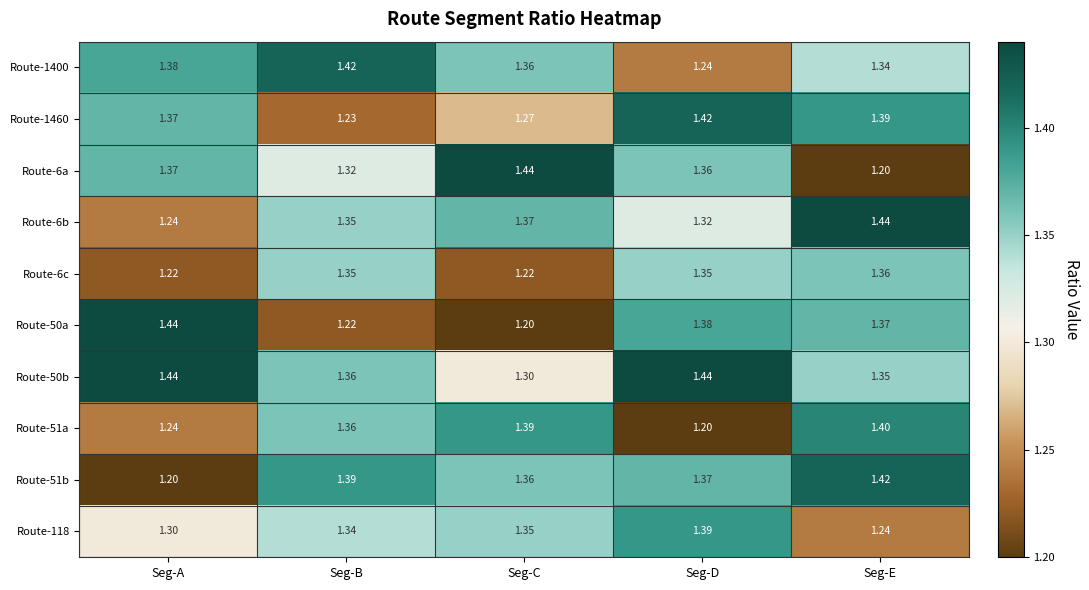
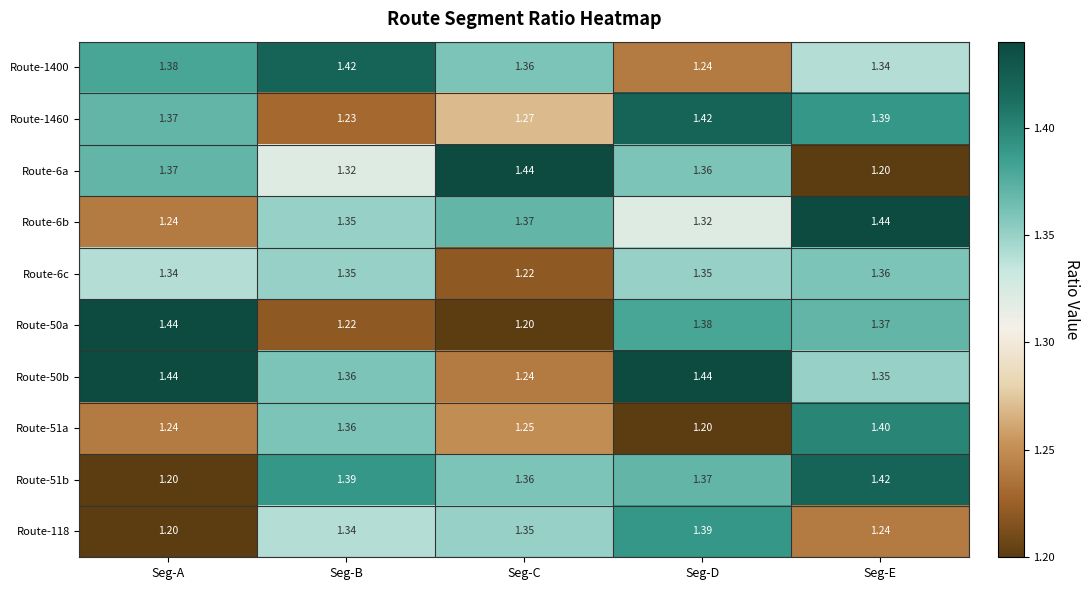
  {
    "Route-1400": {
      "Seg-A": 1.38,
      "Seg-B": 1.42,
      "Seg-C": 1.36,
      "Seg-D": 1.24,
      "Seg-E": 1.34
    },
    "Route-1460": {
      "Seg-A": 1.37,
      "Seg-B": 1.23,
      "Seg-C": 1.27,
      "Seg-D": 1.42,
      "Seg-E": 1.39
    },
    "Route-6a": {
      "Seg-A": 1.37,
      "Seg-B": 1.32,
      "Seg-C": 1.44,
      "Seg-D": 1.36,
      "Seg-E": 1.20
    },
    "Route-6b": {
      "Seg-A": 1.24,
      "Seg-B": 1.35,
      "Seg-C": 1.37,
      "Seg-D": 1.32,
      "Seg-E": 1.44
    },
    "Route-6c": {
-     "Seg-A": 1.22,
+     "Seg-A": 1.34,
      "Seg-B": 1.35,
      "Seg-C": 1.22,
      "Seg-D": 1.35,
      "Seg-E": 1.36
    },
    "Route-50a": {
      "Seg-A": 1.44,
      "Seg-B": 1.22,
      "Seg-C": 1.20,
      "Seg-D": 1.38,
      "Seg-E": 1.37
    },
    "Route-50b": {
      "Seg-A": 1.44,
      "Seg-B": 1.36,
-     "Seg-C": 1.30,
+     "Seg-C": 1.24,
      "Seg-D": 1.44,
      "Seg-E": 1.35
    },
    "Route-51a": {
      "Seg-A": 1.24,
      "Seg-B": 1.36,
-     "Seg-C": 1.39,
+     "Seg-C": 1.25,
      "Seg-D": 1.20,
      "Seg-E": 1.40
    },
    "Route-51b": {
      "Seg-A": 1.20,
      "Seg-B": 1.39,
      "Seg-C": 1.36,
      "Seg-D": 1.37,
      "Seg-E": 1.42
    },
    "Route-118": {
-     "Seg-A": 1.30,
+     "Seg-A": 1.20,
      "Seg-B": 1.34,
      "Seg-C": 1.35,
      "Seg-D": 1.39,
      "Seg-E": 1.24
    }
  }
